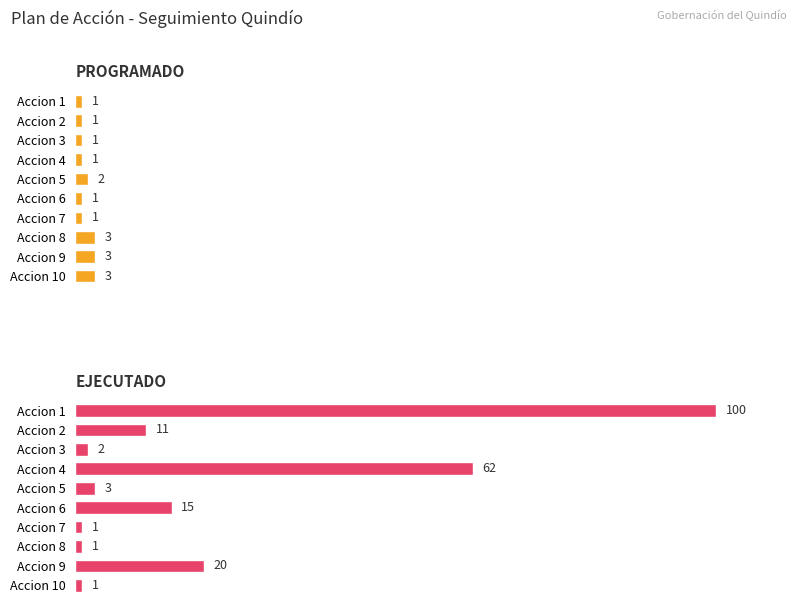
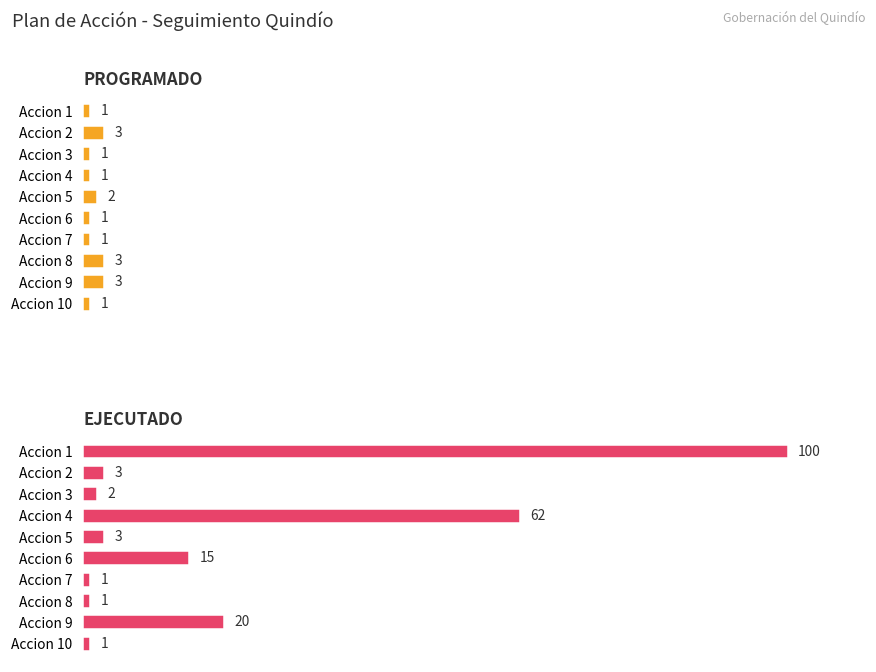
  {
    "PROGRAMADO": {
      "Accion 1": 1,
-     "Accion 2": 1,
+     "Accion 2": 3,
      "Accion 3": 1,
      "Accion 4": 1,
      "Accion 5": 2,
      "Accion 6": 1,
      "Accion 7": 1,
      "Accion 8": 3,
      "Accion 9": 3,
-     "Accion 10": 3
+     "Accion 10": 1
    },
    "EJECUTADO": {
      "Accion 1": 100,
-     "Accion 2": 11,
+     "Accion 2": 3,
      "Accion 3": 2,
      "Accion 4": 62,
      "Accion 5": 3,
      "Accion 6": 15,
      "Accion 7": 1,
      "Accion 8": 1,
      "Accion 9": 20,
      "Accion 10": 1
    }
  }
